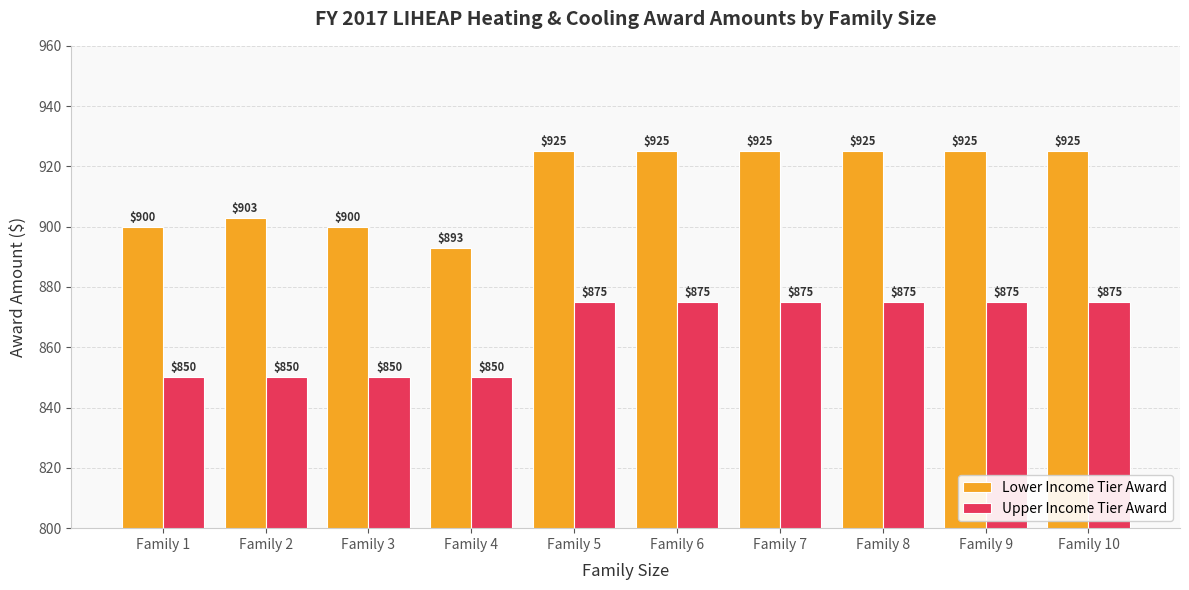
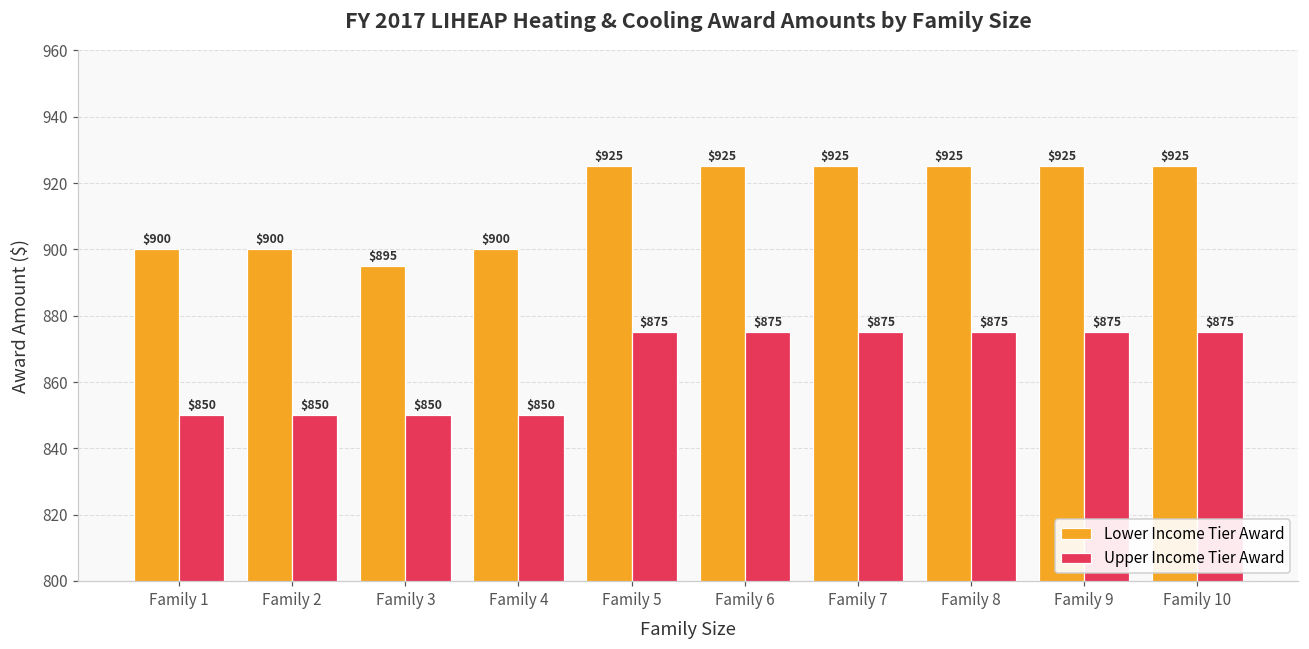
  {
    "Lower Income Tier Award": {
      "Family 1": "$900",
-     "Family 2": "$903",
-     "Family 3": "$900",
-     "Family 4": "$893",
+     "Family 2": "$900",
+     "Family 3": "$895",
+     "Family 4": "$900",
      "Family 5": "$925",
      "Family 6": "$925",
      "Family 7": "$925",
      "Family 8": "$925",
      "Family 9": "$925",
      "Family 10": "$925"
    },
    "Upper Income Tier Award": {
      "Family 1": "$850",
      "Family 2": "$850",
      "Family 3": "$850",
      "Family 4": "$850",
      "Family 5": "$875",
      "Family 6": "$875",
      "Family 7": "$875",
      "Family 8": "$875",
      "Family 9": "$875",
      "Family 10": "$875"
    }
  }
